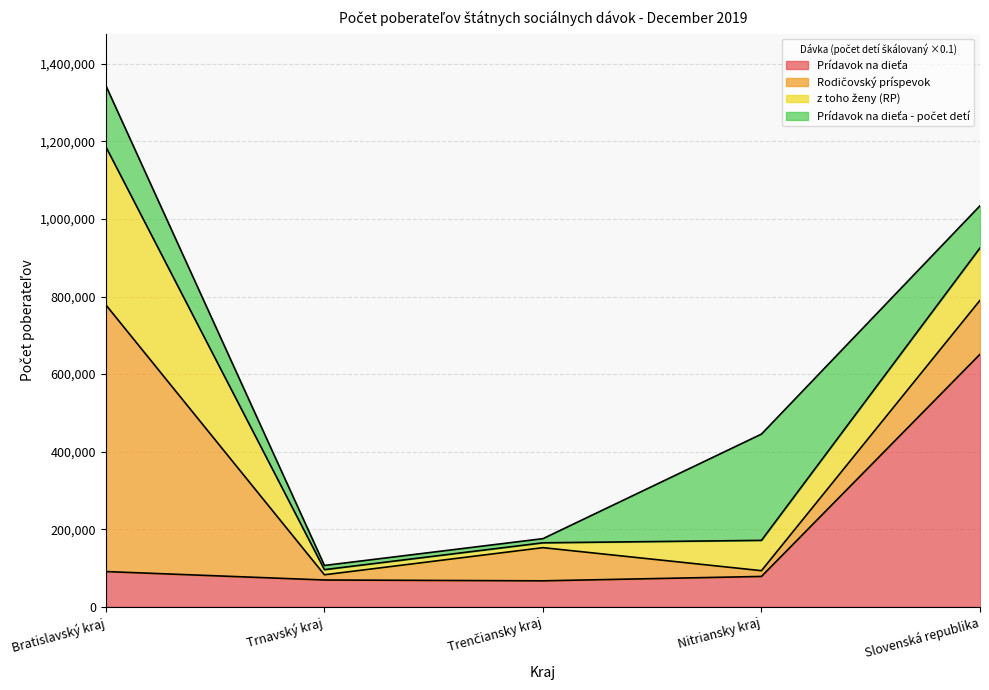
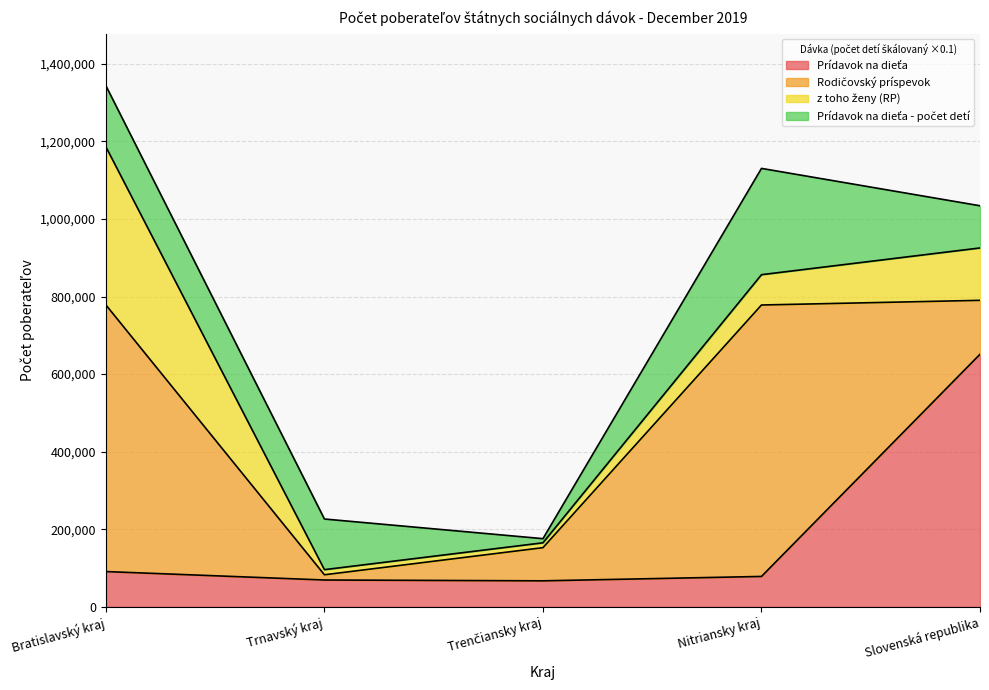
  {
    "Prídavok na dieťa": {
      "Bratislavský kraj": "90,000",
      "Trnavský kraj": "70,000",
      "Trenčiansky kraj": "70,000",
      "Nitriansky kraj": "80,000",
      "Slovenská republika": "650,000"
    },
    "Rodičovský príspevok": {
      "Bratislavský kraj": "690,000",
      "Trnavský kraj": "10,000",
      "Trenčiansky kraj": "90,000",
-     "Nitriansky kraj": "10,000",
+     "Nitriansky kraj": "700,000",
      "Slovenská republika": "140,000"
    },
    "z toho ženy (RP)": {
      "Bratislavský kraj": "410,000",
      "Trnavský kraj": "10,000",
      "Trenčiansky kraj": "10,000",
      "Nitriansky kraj": "80,000",
      "Slovenská republika": "140,000"
    },
    "Prídavok na dieťa - počet detí": {
      "Bratislavský kraj": "160,000",
-     "Trnavský kraj": "10,000",
+     "Trnavský kraj": "130,000",
      "Trenčiansky kraj": "10,000",
      "Nitriansky kraj": "270,000",
      "Slovenská republika": "110,000"
    }
  }
